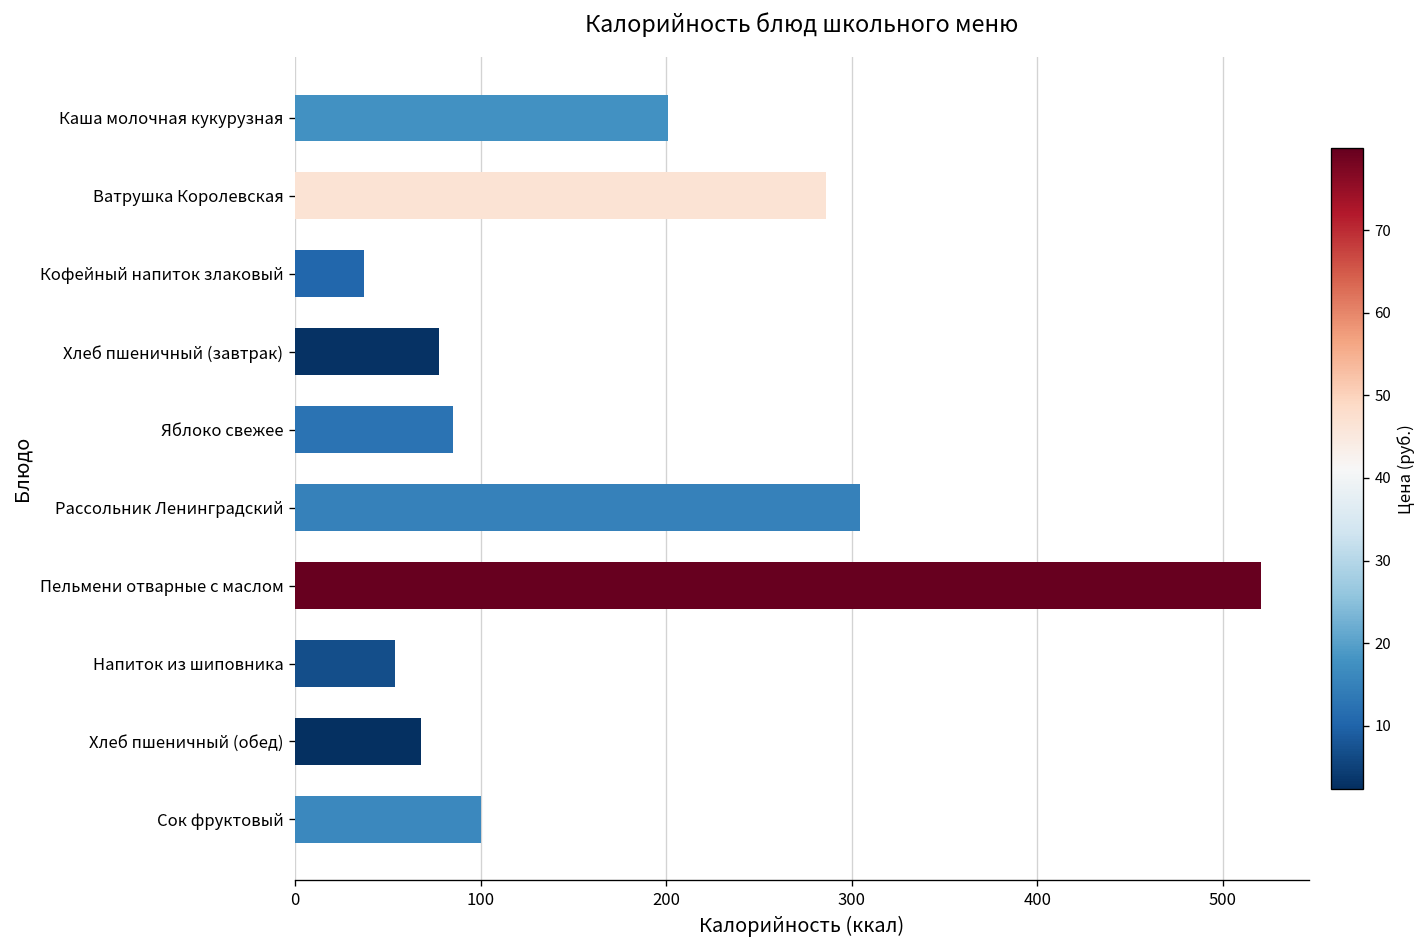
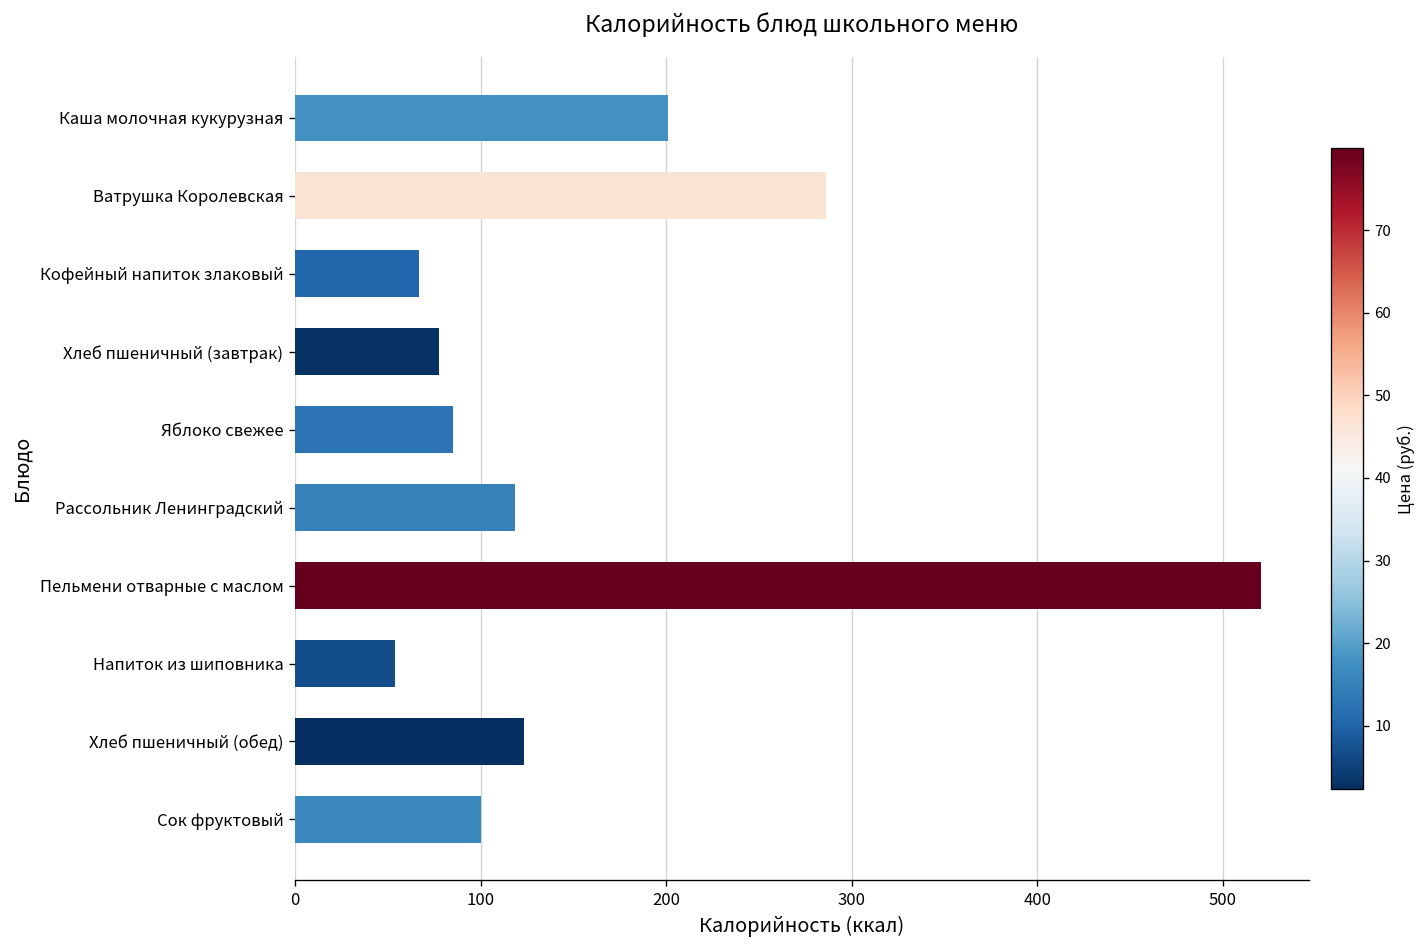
  {
    "Каша молочная кукурузная": 201,
    "Ватрушка Королевская": 286,
-   "Кофейный напиток злаковый": 37,
+   "Кофейный напиток злаковый": 67,
    "Хлеб пшеничный (завтрак)": 78,
    "Яблоко свежее": 85,
-   "Рассольник Ленинградский": 304,
+   "Рассольник Ленинградский": 119,
    "Пельмени отварные с маслом": 520,
    "Напиток из шиповника": 54,
-   "Хлеб пшеничный (обед)": 68,
+   "Хлеб пшеничный (обед)": 123,
    "Сок фруктовый": 100
  }
